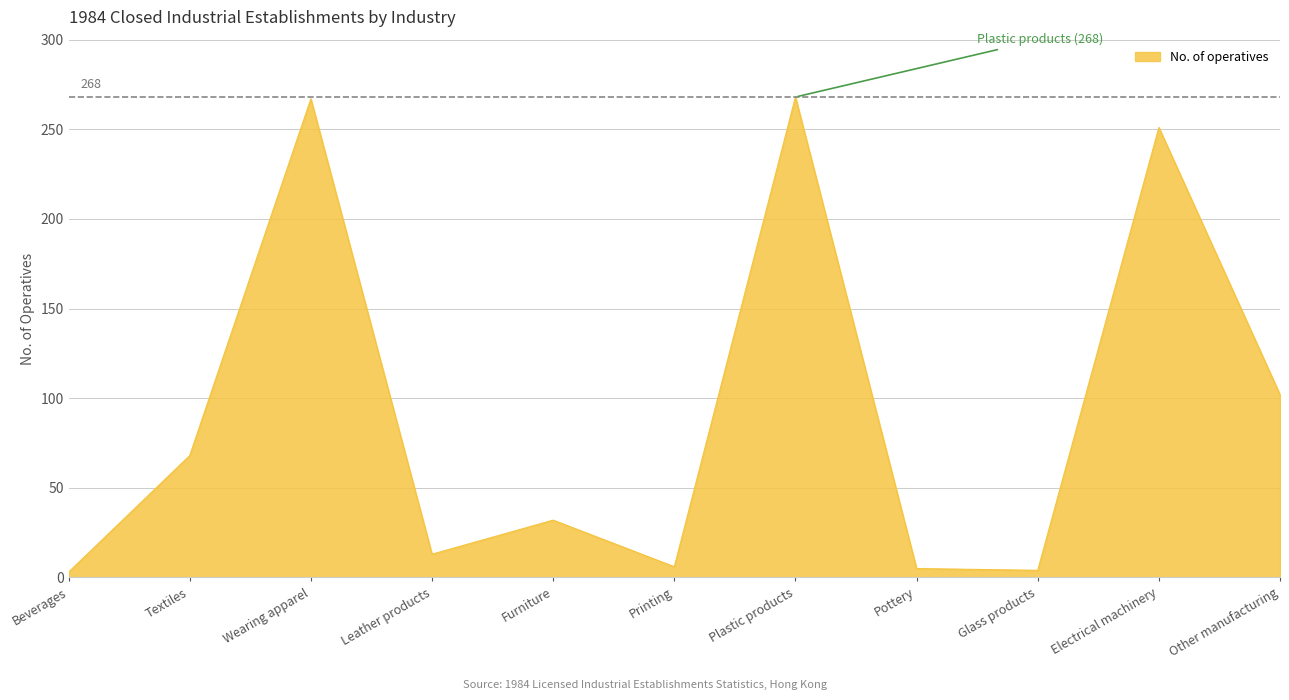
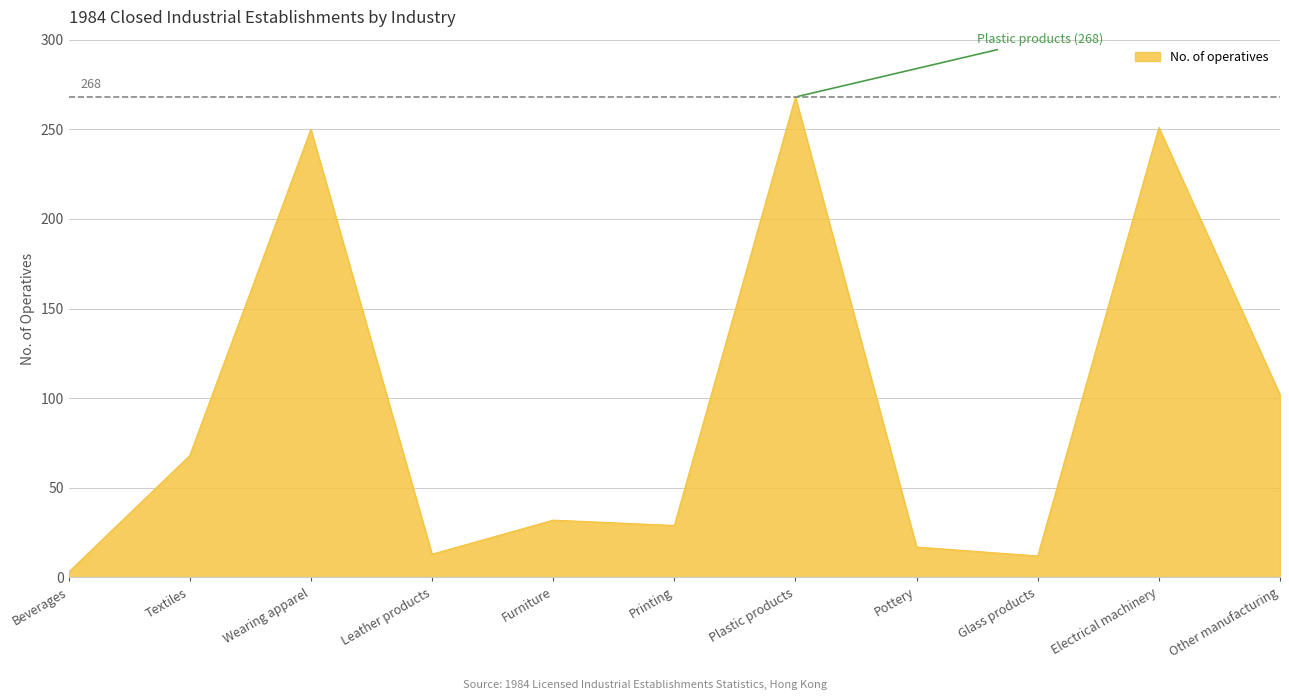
  {
    "Beverages": 3,
    "Textiles": 68,
-   "Wearing apparel": 267,
+   "Wearing apparel": 250,
    "Leather products": 13,
    "Furniture": 32,
-   "Printing": 6,
-   "Pottery": 5,
-   "Glass products": 4,
+   "Printing": 29,
+   "Pottery": 17,
+   "Glass products": 12,
    "Electrical machinery": 251,
    "Other manufacturing": 102
  }
